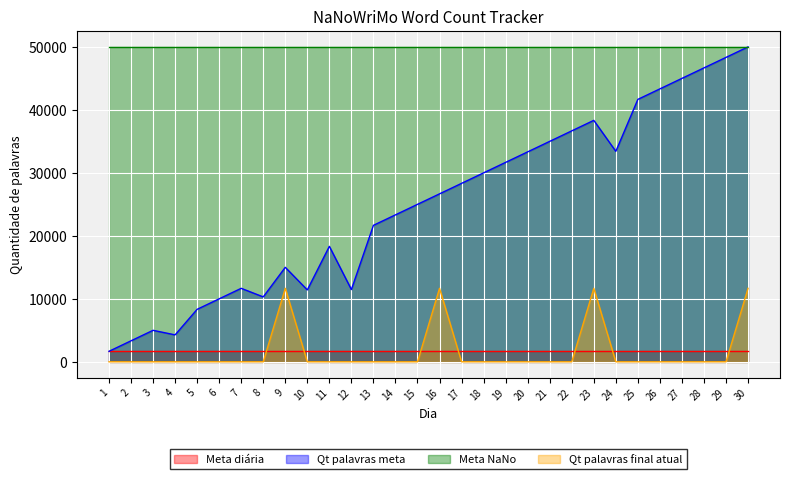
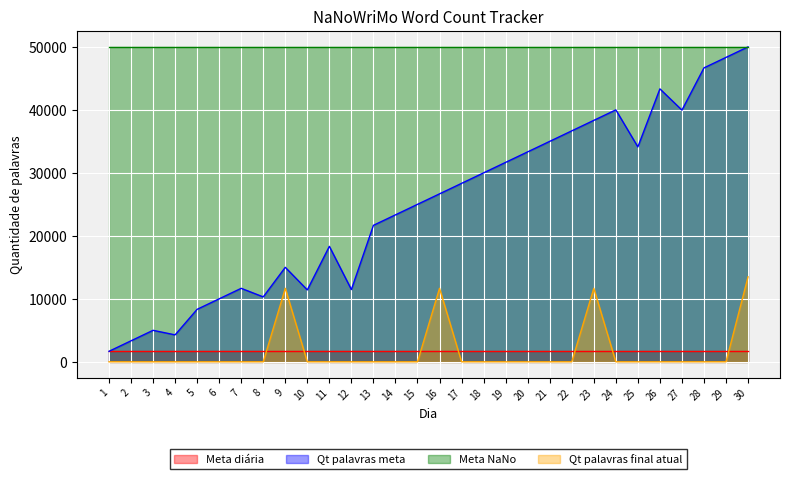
  {
    "Meta diária": {
      "2": 2000,
      "3": 2000,
      "4": 2000,
      "5": 2000,
      "6": 2000,
      "7": 2000,
      "8": 2000,
      "9": 2000,
      "10": 2000,
      "11": 2000,
      "12": 2000,
      "13": 2000,
      "14": 2000,
      "15": 2000,
      "16": 2000,
      "17": 2000,
      "18": 2000,
      "19": 2000,
      "20": 2000,
      "21": 2000,
      "22": 2000,
      "23": 2000,
      "24": 2000,
      "25": 2000,
      "26": 2000,
      "27": 2000,
      "28": 2000,
      "29": 2000,
      "30": 2000
    },
    "Qt palavras meta": {
      "2": 3000,
      "3": 5000,
      "4": 4000,
      "5": 8000,
      "6": 10000,
      "7": 12000,
      "8": 10000,
      "9": 15000,
      "10": 11000,
      "11": 18000,
      "12": 11000,
      "13": 22000,
      "14": 23000,
      "15": 25000,
      "16": 27000,
      "17": 28000,
      "18": 30000,
      "19": 32000,
      "20": 33000,
      "21": 35000,
      "22": 37000,
      "23": 38000,
-     "24": 33000,
-     "25": 42000,
+     "24": 40000,
+     "25": 34000,
      "26": 43000,
-     "27": 45000,
+     "27": 40000,
      "28": 47000,
      "29": 48000
    },
    "Meta NaNo": {
      "1": 50000,
      "2": 50000,
      "3": 50000,
      "4": 50000,
      "5": 50000,
      "6": 50000,
      "7": 50000,
      "8": 50000,
      "9": 50000,
      "10": 50000,
      "11": 50000,
      "12": 50000,
      "13": 50000,
      "14": 50000,
      "15": 50000,
      "16": 50000,
      "17": 50000,
      "18": 50000,
      "19": 50000,
      "20": 50000,
      "21": 50000,
      "22": 50000,
      "23": 50000,
      "24": 50000,
      "25": 50000,
      "26": 50000,
      "27": 50000,
      "28": 50000,
      "29": 50000
    },
    "Qt palavras final atual": {
      "1": 0,
      "2": 0,
      "3": 0,
      "4": 0,
      "5": 0,
      "6": 0,
      "7": 0,
      "8": 0,
      "9": 12000,
      "10": 0,
      "11": 0,
      "12": 0,
      "13": 0,
      "14": 0,
      "15": 0,
      "16": 12000,
      "17": 0,
      "18": 0,
      "19": 0,
      "20": 0,
      "21": 0,
      "22": 0,
      "23": 12000,
      "24": 0,
      "25": 0,
      "26": 0,
      "27": 0,
      "28": 0,
      "29": 0,
-     "30": 12000
+     "30": 13000
    }
  }
